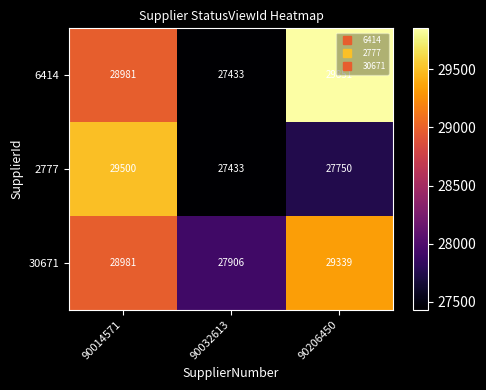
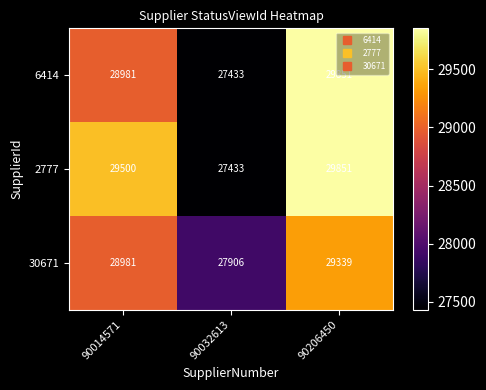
  {
    "6414": {
      "90014571": 28981,
      "90032613": 27433
    },
    "2777": {
      "90014571": 29500,
      "90032613": 27433,
-     "90206450": 27750
+     "90206450": 29851
    },
    "30671": {
      "90014571": 28981,
      "90032613": 27906,
      "90206450": 29339
    }
  }
